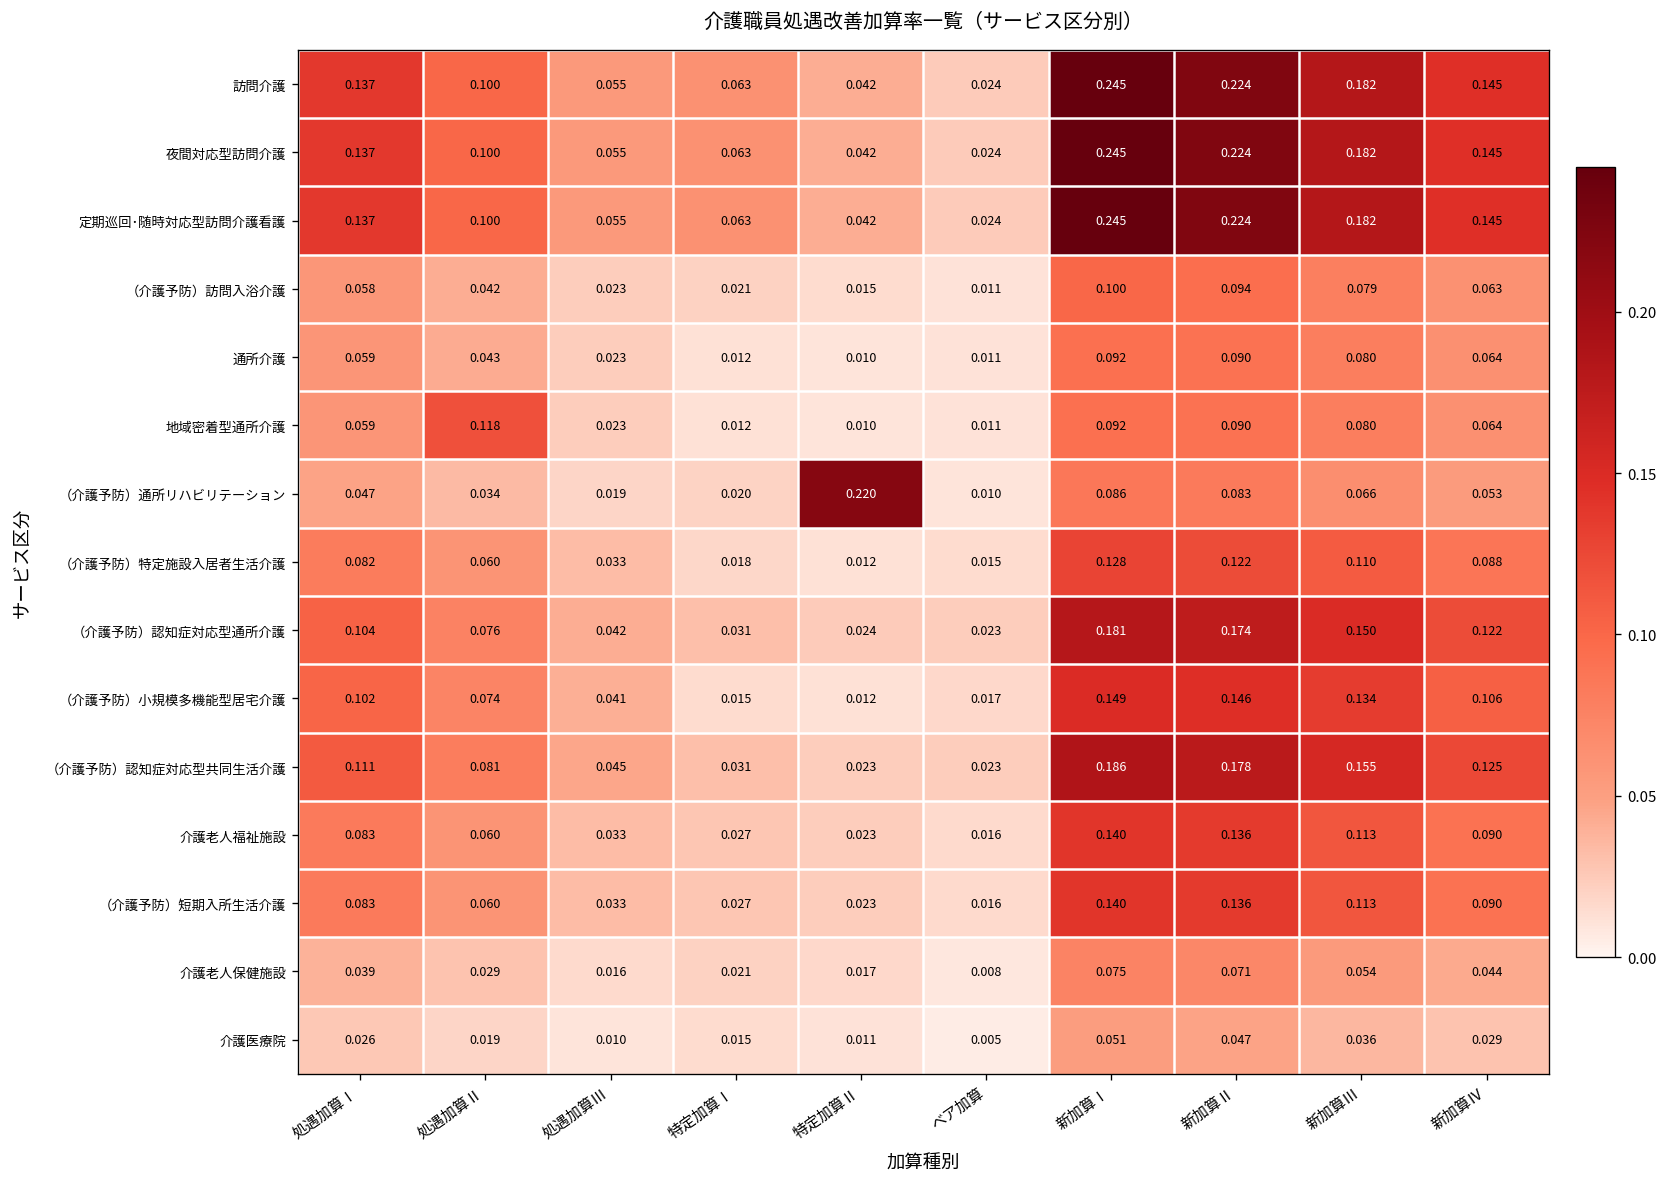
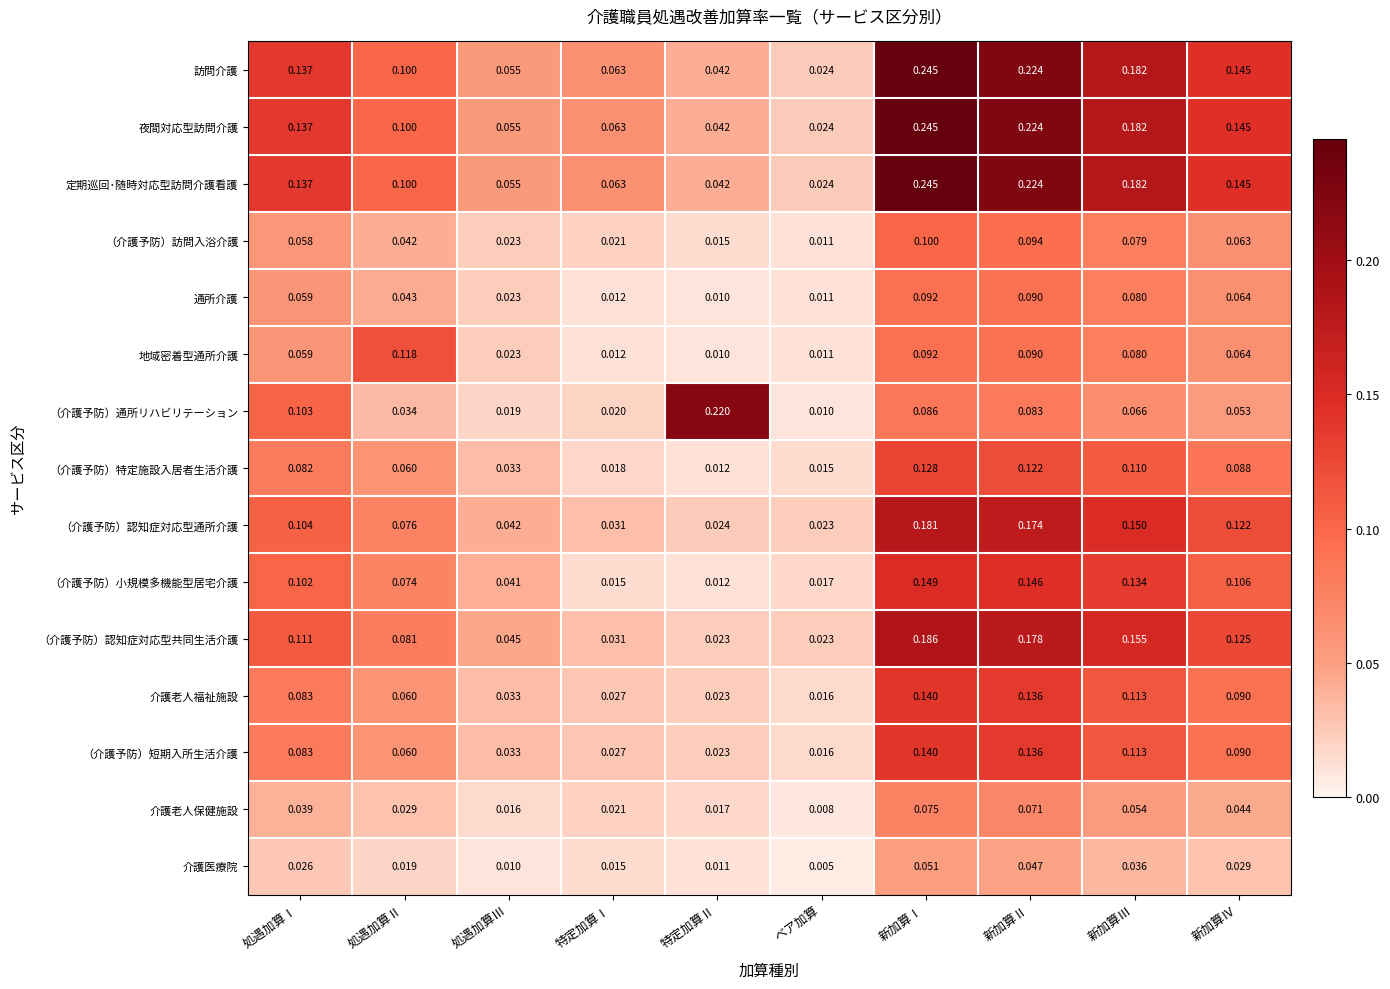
  {
    "訪問介護": {
      "処遇加算Ⅰ": 0.137,
      "処遇加算Ⅱ": 0.100,
      "処遇加算Ⅲ": 0.055,
      "特定加算Ⅰ": 0.063,
      "特定加算Ⅱ": 0.042,
      "ベア加算": 0.024,
      "新加算Ⅰ": 0.245,
      "新加算Ⅱ": 0.224,
      "新加算Ⅲ": 0.182,
      "新加算Ⅳ": 0.145
    },
    "夜間対応型訪問介護": {
      "処遇加算Ⅰ": 0.137,
      "処遇加算Ⅱ": 0.100,
      "処遇加算Ⅲ": 0.055,
      "特定加算Ⅰ": 0.063,
      "特定加算Ⅱ": 0.042,
      "ベア加算": 0.024,
      "新加算Ⅰ": 0.245,
      "新加算Ⅱ": 0.224,
      "新加算Ⅲ": 0.182,
      "新加算Ⅳ": 0.145
    },
    "定期巡回･随時対応型訪問介護看護": {
      "処遇加算Ⅰ": 0.137,
      "処遇加算Ⅱ": 0.100,
      "処遇加算Ⅲ": 0.055,
      "特定加算Ⅰ": 0.063,
      "特定加算Ⅱ": 0.042,
      "ベア加算": 0.024,
      "新加算Ⅰ": 0.245,
      "新加算Ⅱ": 0.224,
      "新加算Ⅲ": 0.182,
      "新加算Ⅳ": 0.145
    },
    "（介護予防）訪問入浴介護": {
      "処遇加算Ⅰ": 0.058,
      "処遇加算Ⅱ": 0.042,
      "処遇加算Ⅲ": 0.023,
      "特定加算Ⅰ": 0.021,
      "特定加算Ⅱ": 0.015,
      "ベア加算": 0.011,
      "新加算Ⅰ": 0.100,
      "新加算Ⅱ": 0.094,
      "新加算Ⅲ": 0.079,
      "新加算Ⅳ": 0.063
    },
    "通所介護": {
      "処遇加算Ⅰ": 0.059,
      "処遇加算Ⅱ": 0.043,
      "処遇加算Ⅲ": 0.023,
      "特定加算Ⅰ": 0.012,
      "特定加算Ⅱ": 0.010,
      "ベア加算": 0.011,
      "新加算Ⅰ": 0.092,
      "新加算Ⅱ": 0.090,
      "新加算Ⅲ": 0.080,
      "新加算Ⅳ": 0.064
    },
    "地域密着型通所介護": {
      "処遇加算Ⅰ": 0.059,
      "処遇加算Ⅱ": 0.118,
      "処遇加算Ⅲ": 0.023,
      "特定加算Ⅰ": 0.012,
      "特定加算Ⅱ": 0.010,
      "ベア加算": 0.011,
      "新加算Ⅰ": 0.092,
      "新加算Ⅱ": 0.090,
      "新加算Ⅲ": 0.080,
      "新加算Ⅳ": 0.064
    },
    "（介護予防）通所リハビリテーション": {
-     "処遇加算Ⅰ": 0.047,
+     "処遇加算Ⅰ": 0.103,
      "処遇加算Ⅱ": 0.034,
      "処遇加算Ⅲ": 0.019,
      "特定加算Ⅰ": 0.020,
      "特定加算Ⅱ": 0.220,
      "ベア加算": 0.010,
      "新加算Ⅰ": 0.086,
      "新加算Ⅱ": 0.083,
      "新加算Ⅲ": 0.066,
      "新加算Ⅳ": 0.053
    },
    "（介護予防）特定施設入居者生活介護": {
      "処遇加算Ⅰ": 0.082,
      "処遇加算Ⅱ": 0.060,
      "処遇加算Ⅲ": 0.033,
      "特定加算Ⅰ": 0.018,
      "特定加算Ⅱ": 0.012,
      "ベア加算": 0.015,
      "新加算Ⅰ": 0.128,
      "新加算Ⅱ": 0.122,
      "新加算Ⅲ": 0.110,
      "新加算Ⅳ": 0.088
    },
    "（介護予防）認知症対応型通所介護": {
      "処遇加算Ⅰ": 0.104,
      "処遇加算Ⅱ": 0.076,
      "処遇加算Ⅲ": 0.042,
      "特定加算Ⅰ": 0.031,
      "特定加算Ⅱ": 0.024,
      "ベア加算": 0.023,
      "新加算Ⅰ": 0.181,
      "新加算Ⅱ": 0.174,
      "新加算Ⅲ": 0.150,
      "新加算Ⅳ": 0.122
    },
    "（介護予防）小規模多機能型居宅介護": {
      "処遇加算Ⅰ": 0.102,
      "処遇加算Ⅱ": 0.074,
      "処遇加算Ⅲ": 0.041,
      "特定加算Ⅰ": 0.015,
      "特定加算Ⅱ": 0.012,
      "ベア加算": 0.017,
      "新加算Ⅰ": 0.149,
      "新加算Ⅱ": 0.146,
      "新加算Ⅲ": 0.134,
      "新加算Ⅳ": 0.106
    },
    "（介護予防）認知症対応型共同生活介護": {
      "処遇加算Ⅰ": 0.111,
      "処遇加算Ⅱ": 0.081,
      "処遇加算Ⅲ": 0.045,
      "特定加算Ⅰ": 0.031,
      "特定加算Ⅱ": 0.023,
      "ベア加算": 0.023,
      "新加算Ⅰ": 0.186,
      "新加算Ⅱ": 0.178,
      "新加算Ⅲ": 0.155,
      "新加算Ⅳ": 0.125
    },
    "介護老人福祉施設": {
      "処遇加算Ⅰ": 0.083,
      "処遇加算Ⅱ": 0.060,
      "処遇加算Ⅲ": 0.033,
      "特定加算Ⅰ": 0.027,
      "特定加算Ⅱ": 0.023,
      "ベア加算": 0.016,
      "新加算Ⅰ": 0.140,
      "新加算Ⅱ": 0.136,
      "新加算Ⅲ": 0.113,
      "新加算Ⅳ": 0.090
    },
    "（介護予防）短期入所生活介護": {
      "処遇加算Ⅰ": 0.083,
      "処遇加算Ⅱ": 0.060,
      "処遇加算Ⅲ": 0.033,
      "特定加算Ⅰ": 0.027,
      "特定加算Ⅱ": 0.023,
      "ベア加算": 0.016,
      "新加算Ⅰ": 0.140,
      "新加算Ⅱ": 0.136,
      "新加算Ⅲ": 0.113,
      "新加算Ⅳ": 0.090
    },
    "介護老人保健施設": {
      "処遇加算Ⅰ": 0.039,
      "処遇加算Ⅱ": 0.029,
      "処遇加算Ⅲ": 0.016,
      "特定加算Ⅰ": 0.021,
      "特定加算Ⅱ": 0.017,
      "ベア加算": 0.008,
      "新加算Ⅰ": 0.075,
      "新加算Ⅱ": 0.071,
      "新加算Ⅲ": 0.054,
      "新加算Ⅳ": 0.044
    },
    "介護医療院": {
      "処遇加算Ⅰ": 0.026,
      "処遇加算Ⅱ": 0.019,
      "処遇加算Ⅲ": 0.010,
      "特定加算Ⅰ": 0.015,
      "特定加算Ⅱ": 0.011,
      "ベア加算": 0.005,
      "新加算Ⅰ": 0.051,
      "新加算Ⅱ": 0.047,
      "新加算Ⅲ": 0.036,
      "新加算Ⅳ": 0.029
    }
  }
